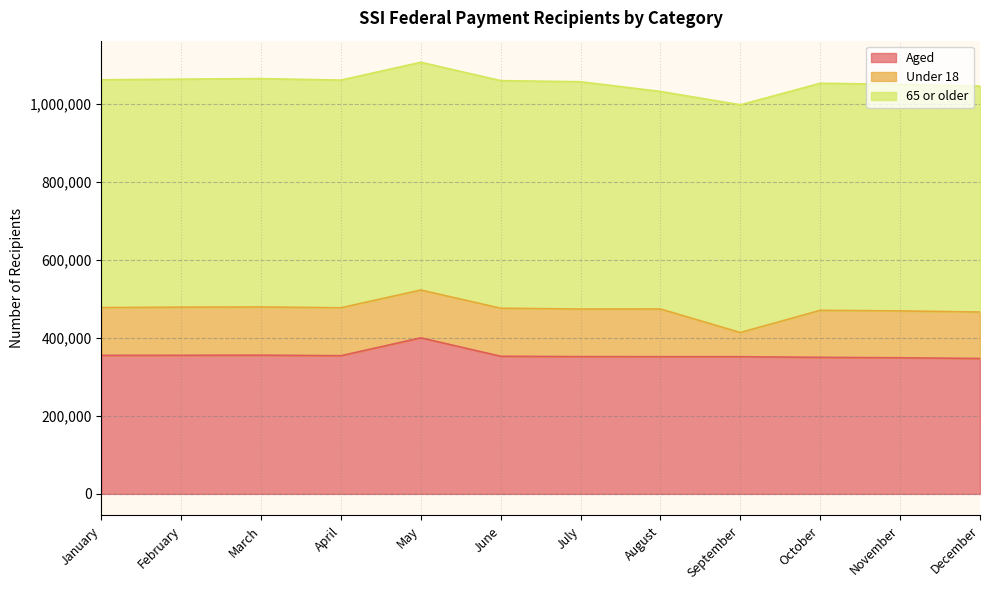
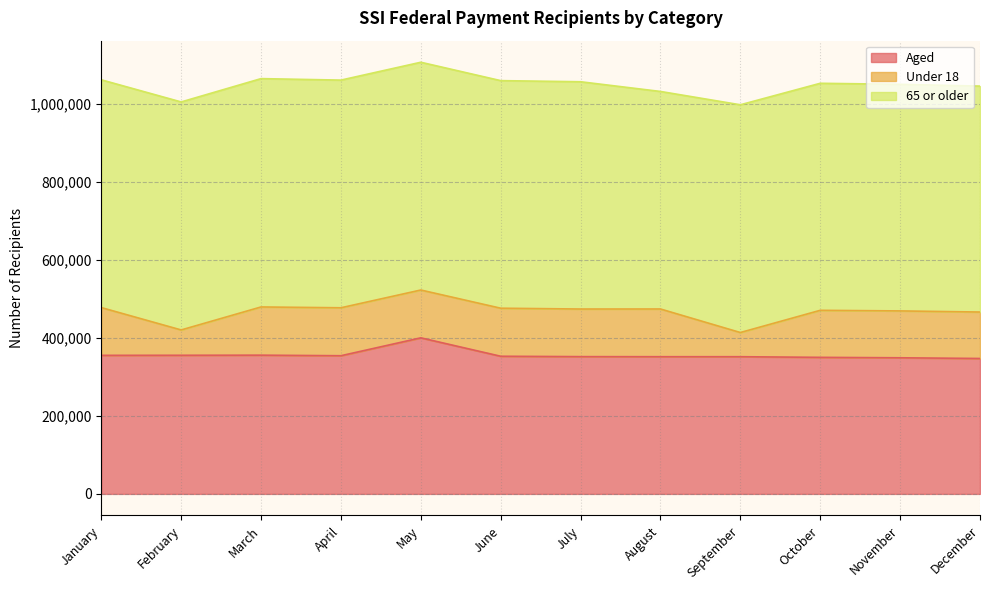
  {
    "Aged": {
      "January": "360,000",
      "February": "360,000",
      "March": "360,000",
      "April": "350,000",
      "May": "400,000",
      "June": "350,000",
      "July": "350,000",
      "August": "350,000",
      "September": "350,000",
      "October": "350,000",
      "November": "350,000",
      "December": "350,000"
    },
    "Under 18": {
      "January": "120,000",
-     "February": "120,000",
+     "February": "60,000",
      "March": "120,000",
      "April": "120,000",
      "May": "120,000",
      "June": "120,000",
      "July": "120,000",
      "August": "120,000",
      "September": "60,000",
      "October": "120,000",
      "November": "120,000",
      "December": "120,000"
    },
    "65 or older": {
      "January": "580,000",
      "February": "580,000",
      "March": "590,000",
      "April": "580,000",
      "May": "580,000",
      "June": "580,000",
      "July": "580,000",
      "August": "560,000",
      "September": "580,000",
      "October": "580,000",
      "December": "580,000"
    }
  }
